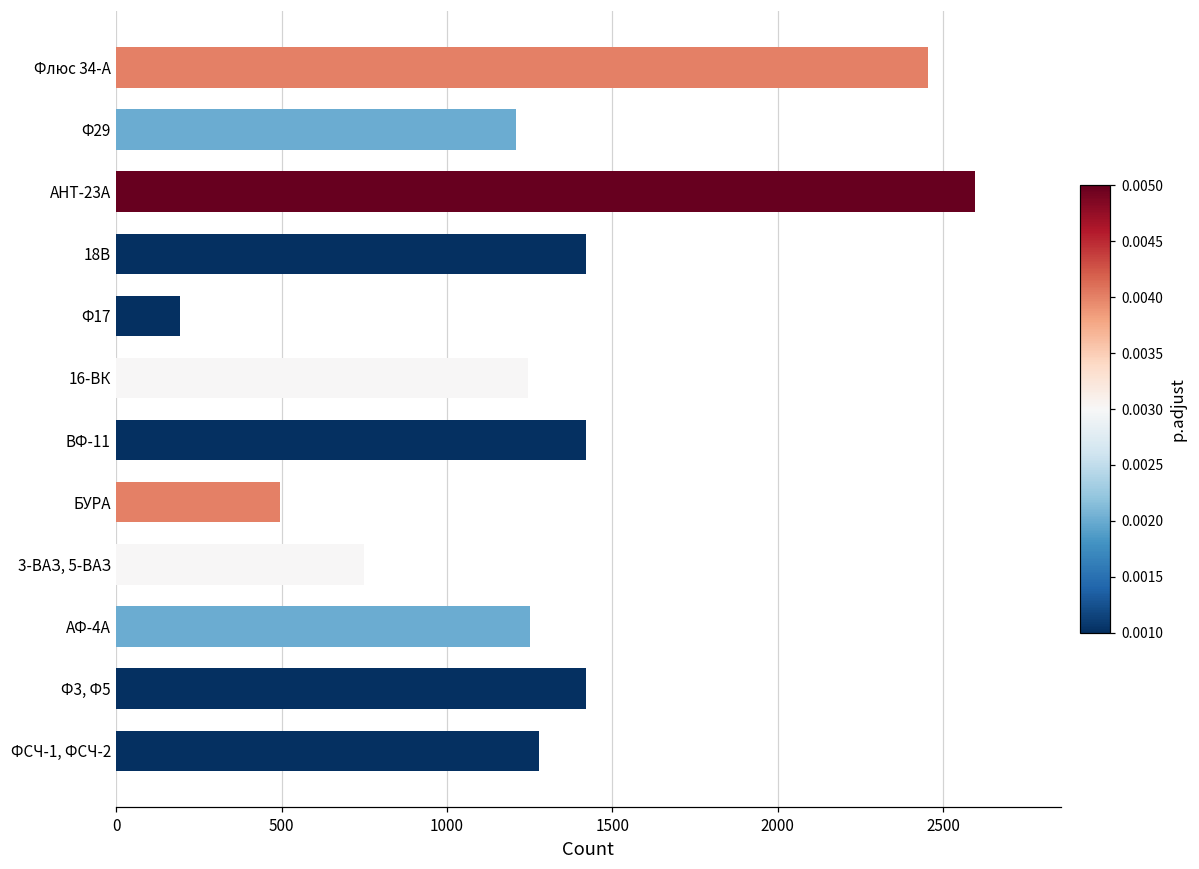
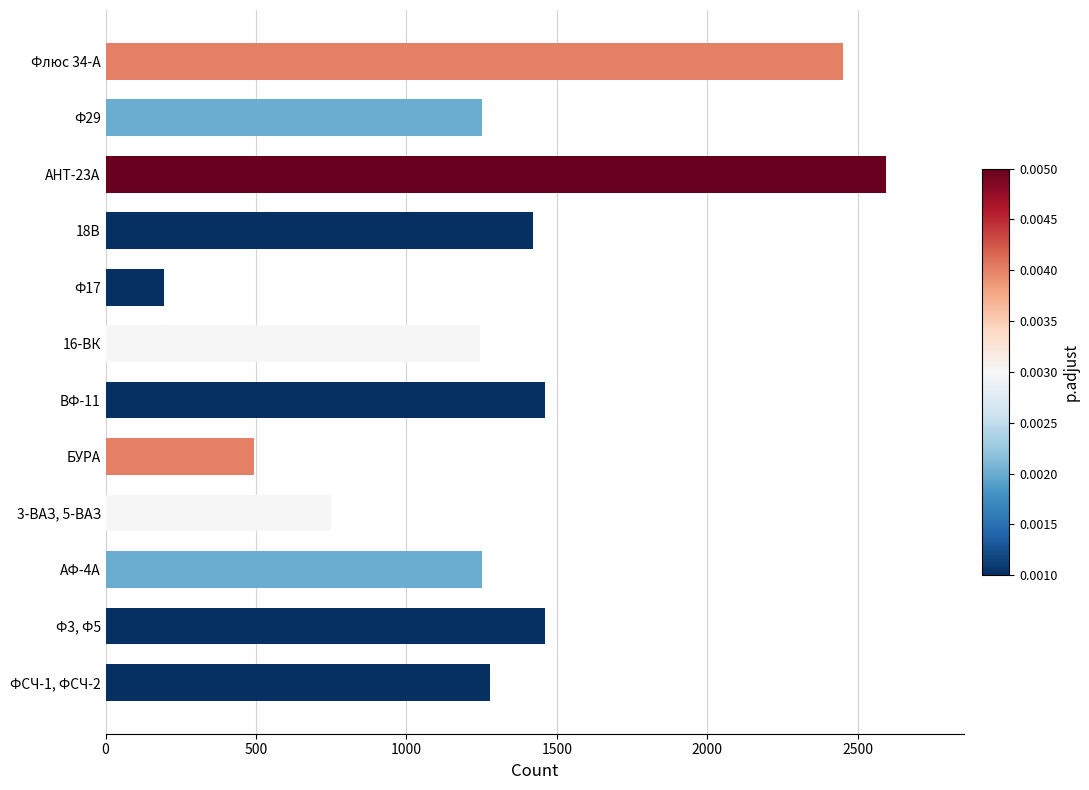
  {
    "Флюс 34-А": 2450,
-   "Ф29": 1210,
+   "Ф29": 1250,
    "АНТ-23А": 2600,
    "18В": 1420,
    "Ф17": 190,
    "16-ВК": 1250,
-   "ВФ-11": 1420,
+   "ВФ-11": 1460,
    "БУРА": 500,
    "3-ВАЗ, 5-ВАЗ": 750,
    "АФ-4А": 1250,
-   "Ф3, Ф5": 1420,
+   "Ф3, Ф5": 1460,
    "ФСЧ-1, ФСЧ-2": 1280
  }
